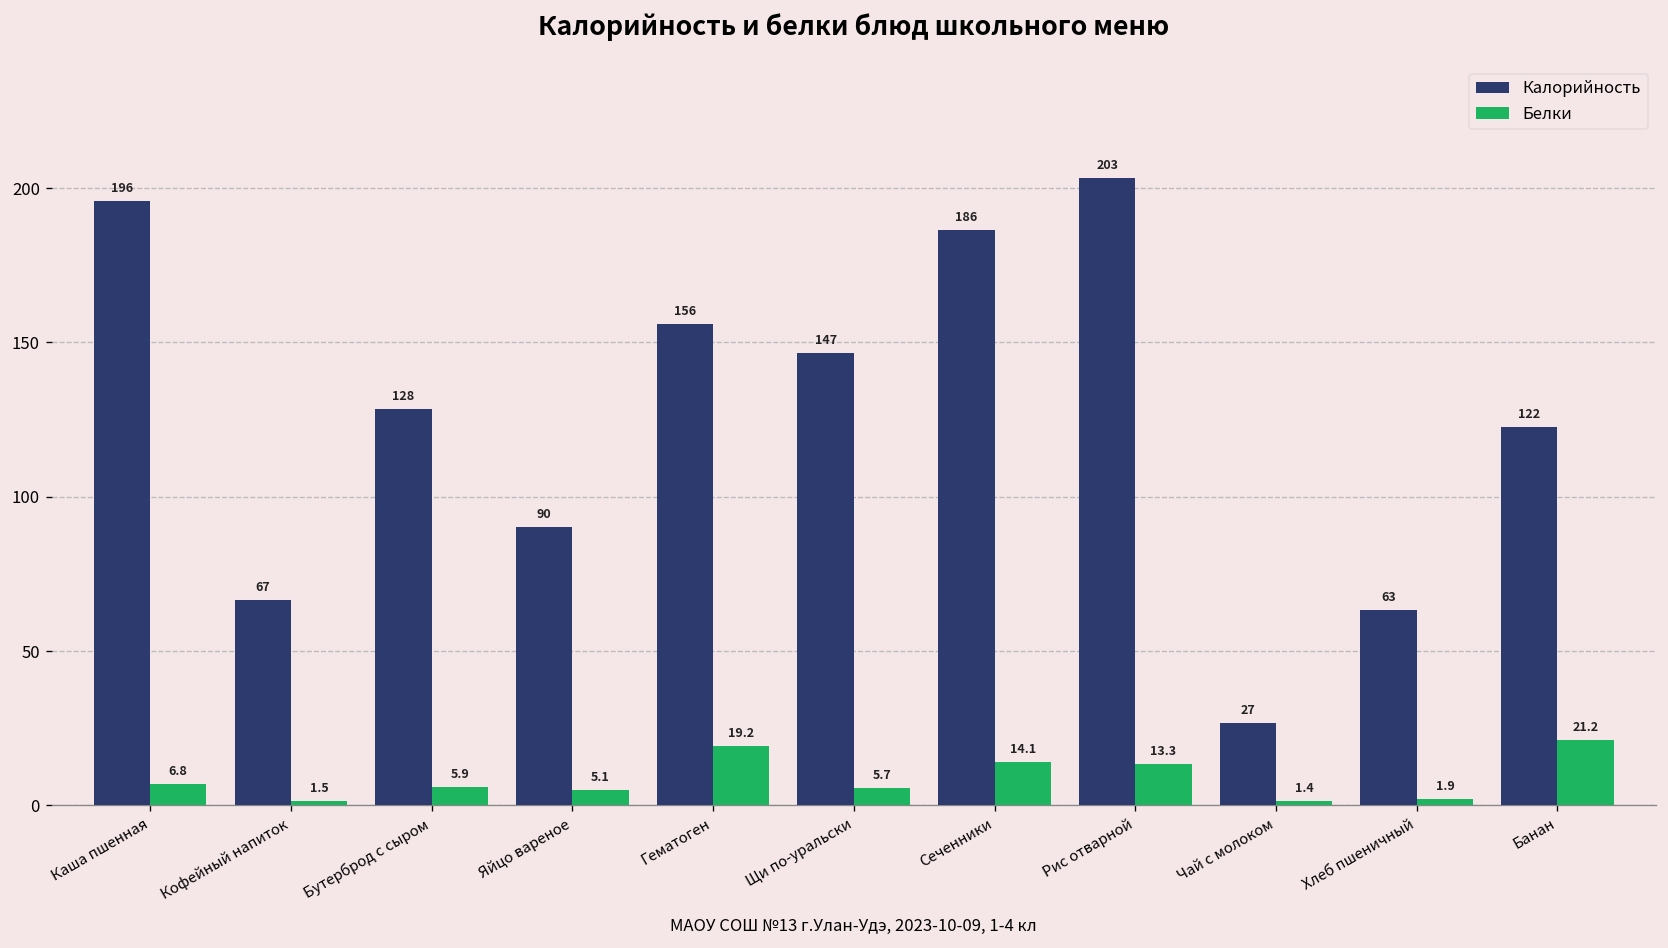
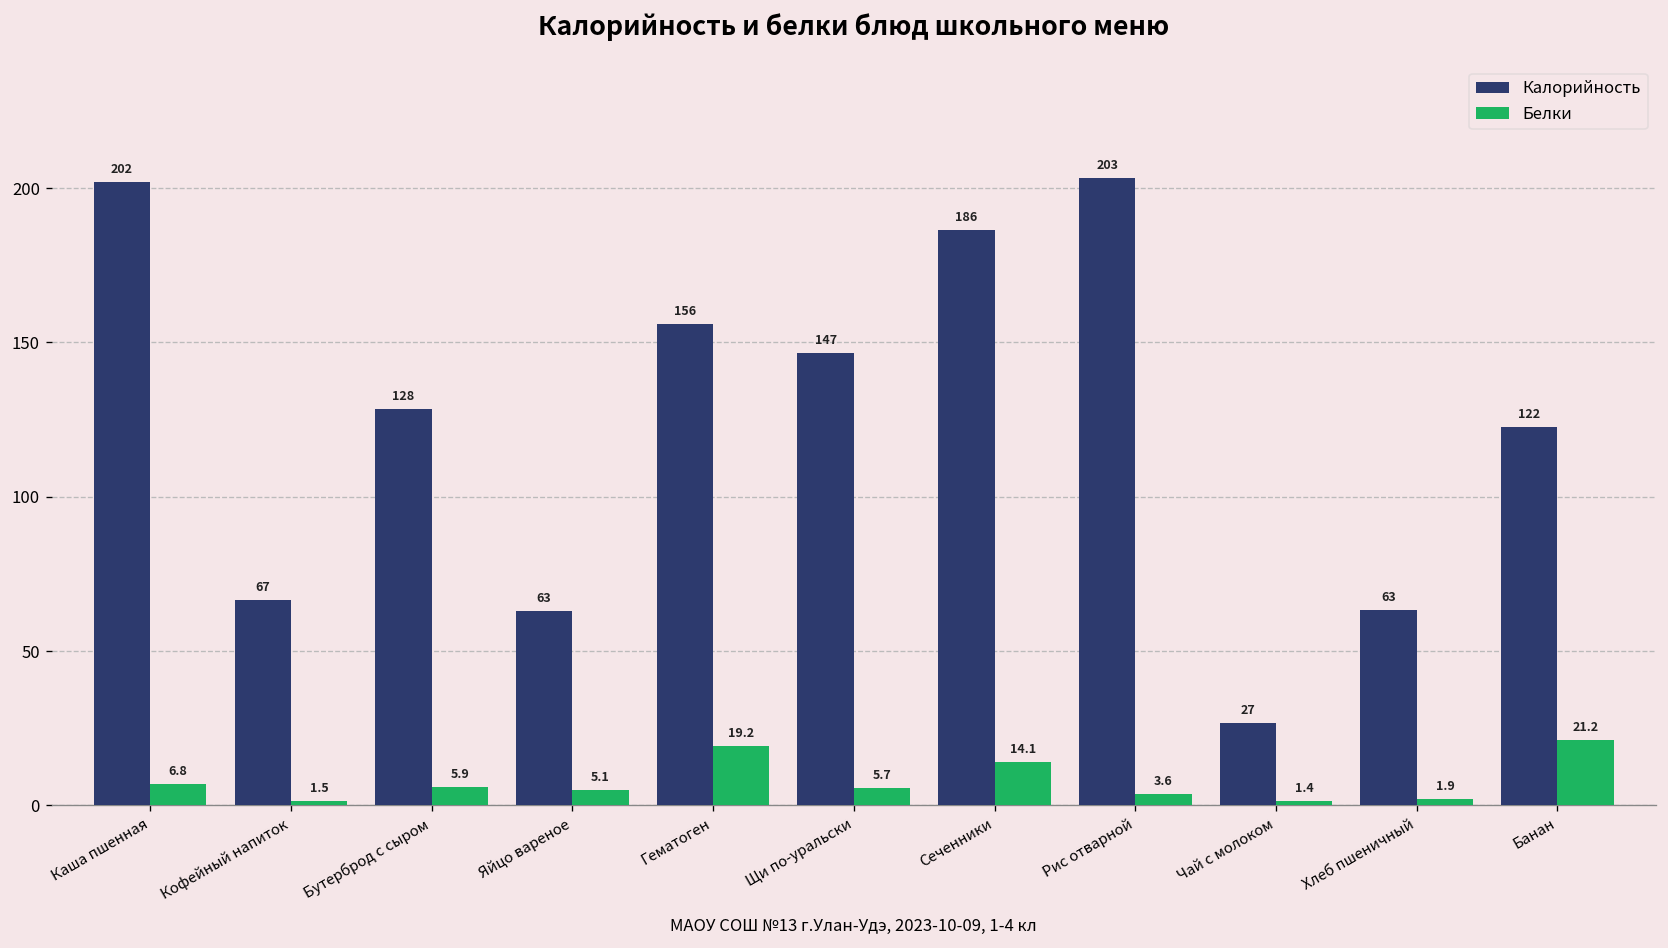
  {
    "Калорийность": {
-     "Каша пшенная": 196,
+     "Каша пшенная": 202,
      "Кофейный напиток": 67,
      "Бутерброд с сыром": 128,
-     "Яйцо вареное": 90,
+     "Яйцо вареное": 63,
      "Гематоген": 156,
      "Щи по-уральски": 147,
      "Сеченники": 186,
      "Рис отварной": 203,
      "Чай с молоком": 27,
      "Хлеб пшеничный": 63,
      "Банан": 122
    },
    "Белки": {
      "Каша пшенная": 6.8,
      "Кофейный напиток": 1.5,
      "Бутерброд с сыром": 5.9,
      "Яйцо вареное": 5.1,
      "Гематоген": 19.2,
      "Щи по-уральски": 5.7,
      "Сеченники": 14.1,
-     "Рис отварной": 13.3,
+     "Рис отварной": 3.6,
      "Чай с молоком": 1.4,
      "Хлеб пшеничный": 1.9,
      "Банан": 21.2
    }
  }
